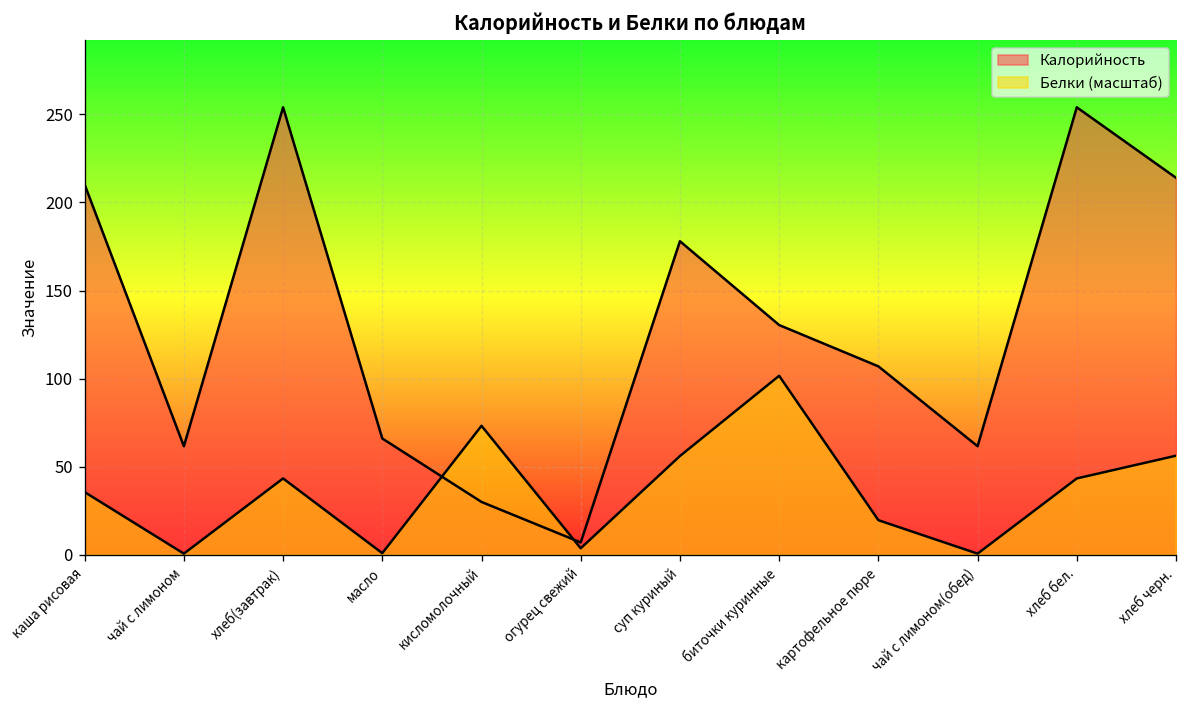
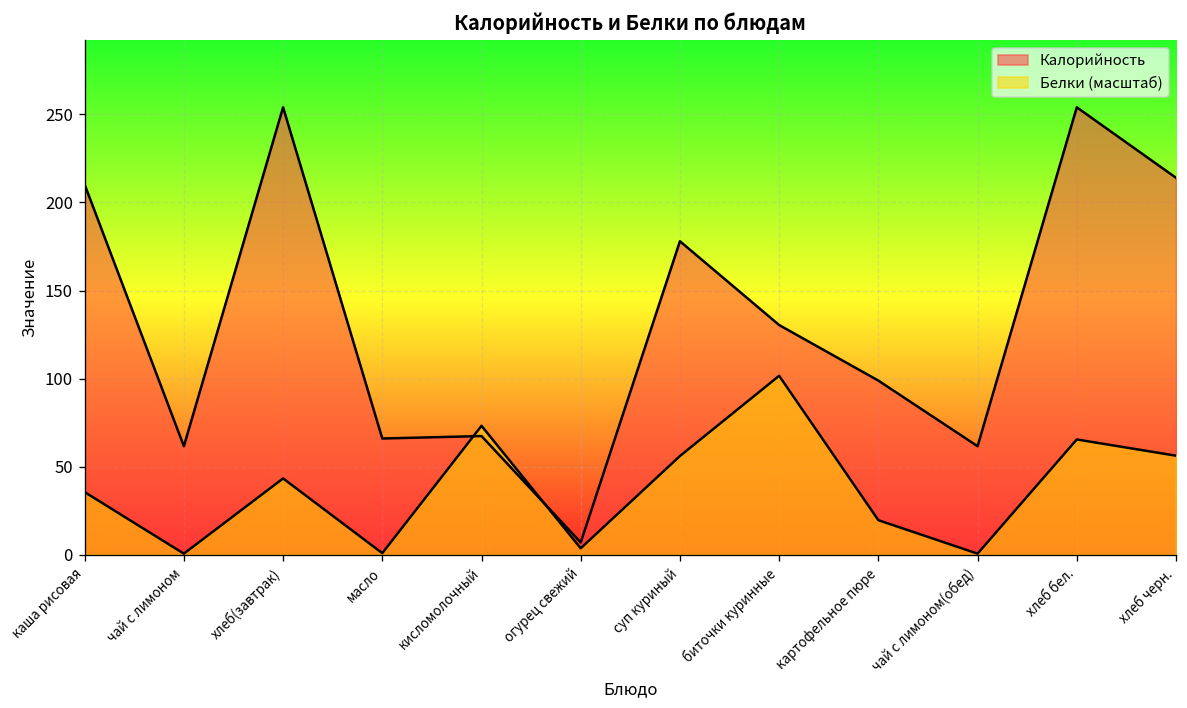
  {
    "Калорийность": {
      "каша рисовая": 210,
      "чай с лимоном": 62,
      "хлеб(завтрак)": 254,
      "масло": 66,
-     "кисломолочный": 30,
+     "кисломолочный": 67,
      "огурец свежий": 7,
      "суп куриный": 178,
      "биточки куринные": 130,
-     "картофельное пюре": 107,
+     "картофельное пюре": 99,
      "чай с лимоном(обед)": 62,
      "хлеб бел.": 254,
      "хлеб черн.": 214
    },
    "Белки (масштаб)": {
      "каша рисовая": 36,
      "чай с лимоном": 1,
      "хлеб(завтрак)": 43,
      "масло": 1,
      "кисломолочный": 73,
      "огурец свежий": 4,
      "суп куриный": 56,
      "биточки куринные": 102,
      "картофельное пюре": 20,
      "чай с лимоном(обед)": 1,
-     "хлеб бел.": 43,
+     "хлеб бел.": 65,
      "хлеб черн.": 56
    }
  }
